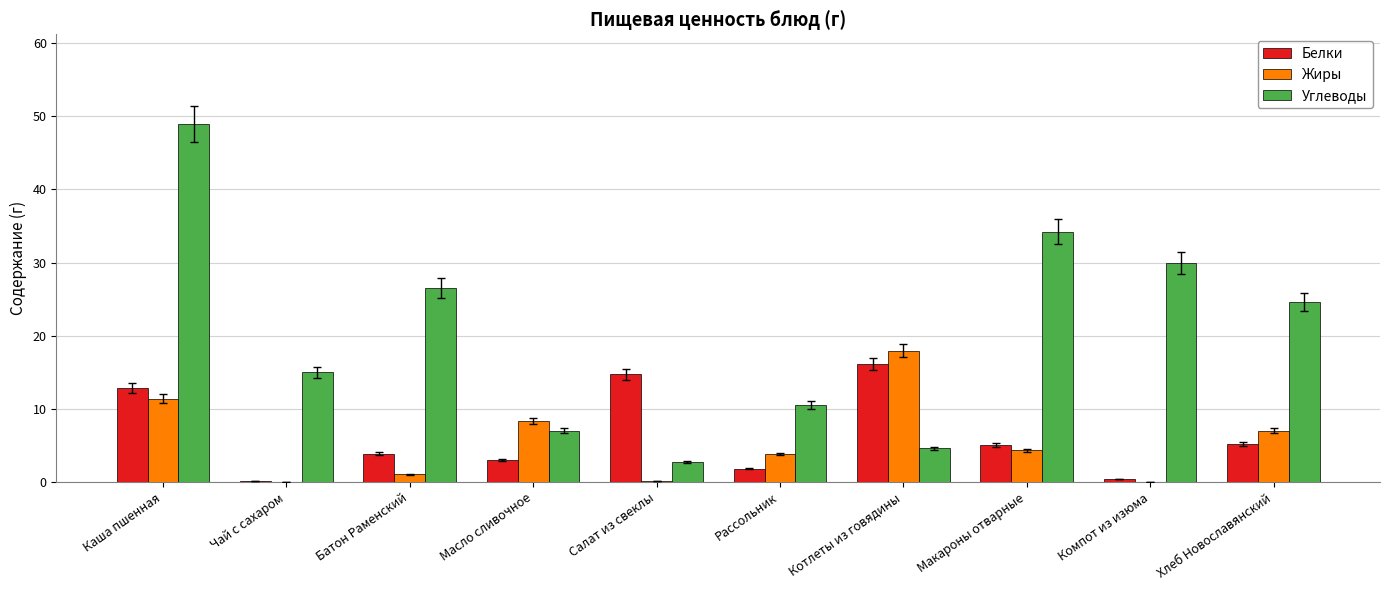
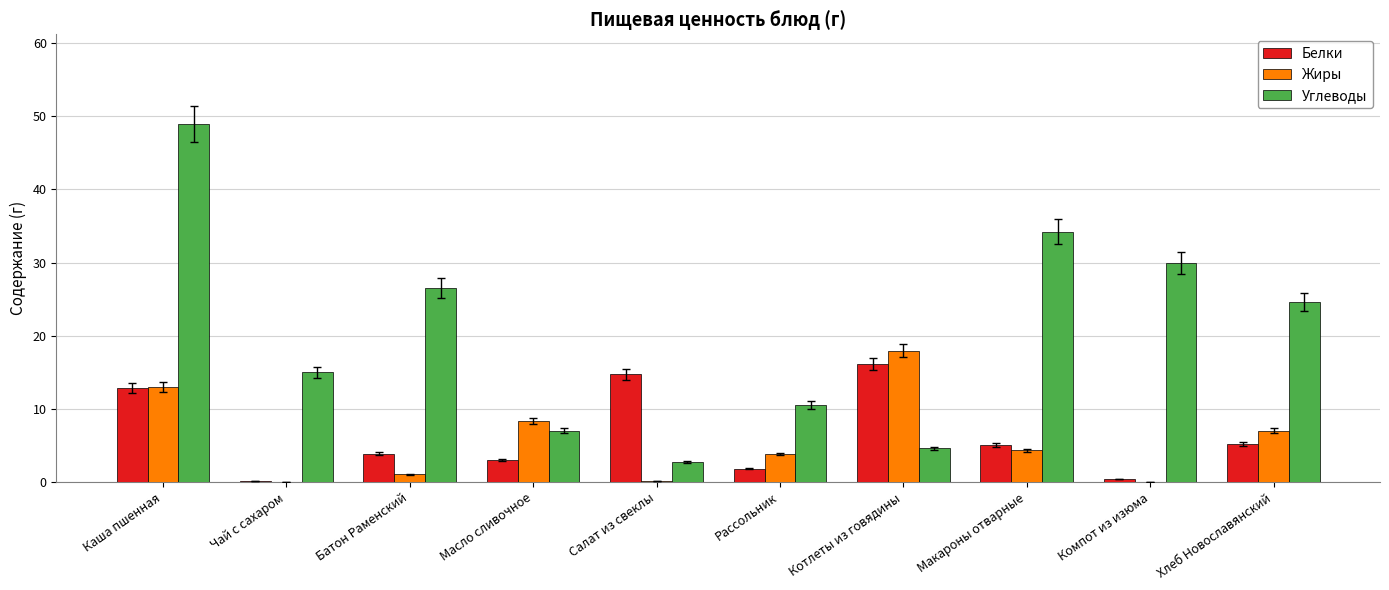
  {
    "Белки": {
      "Каша пшенная": 13,
      "Батон Раменский": 4,
      "Масло сливочное": 3,
      "Салат из свеклы": 15,
      "Рассольник": 2,
      "Котлеты из говядины": 16,
      "Макароны отварные": 5,
      "Компот из изюма": 0,
      "Хлеб Новославянский": 5
    },
    "Жиры": {
-     "Каша пшенная": 11,
+     "Каша пшенная": 13,
      "Батон Раменский": 1,
      "Масло сливочное": 8,
      "Рассольник": 4,
      "Котлеты из говядины": 18,
      "Макароны отварные": 4,
      "Компот из изюма": 0,
      "Хлеб Новославянский": 7
    },
    "Углеводы": {
      "Каша пшенная": 49,
      "Чай с сахаром": 15,
      "Батон Раменский": 27,
      "Масло сливочное": 7,
      "Салат из свеклы": 3,
      "Рассольник": 11,
      "Котлеты из говядины": 5,
      "Макароны отварные": 34,
      "Компот из изюма": 30,
      "Хлеб Новославянский": 25
    }
  }
